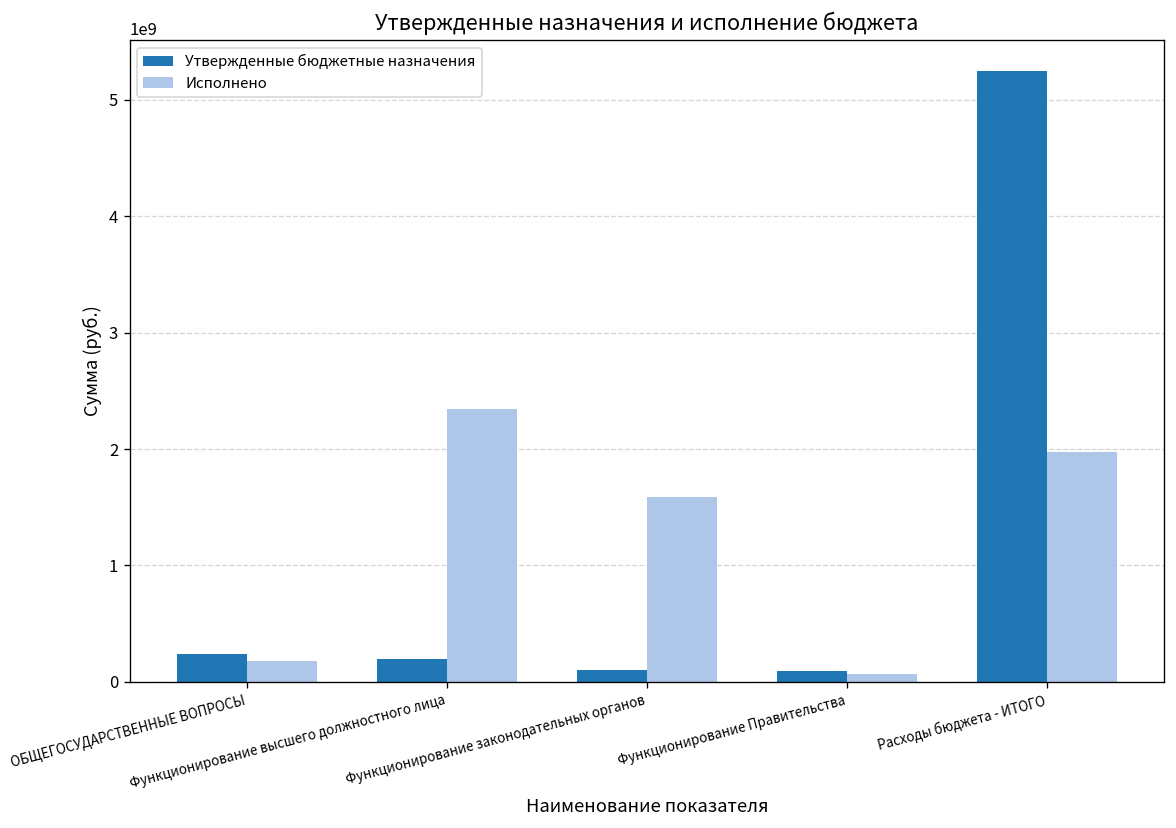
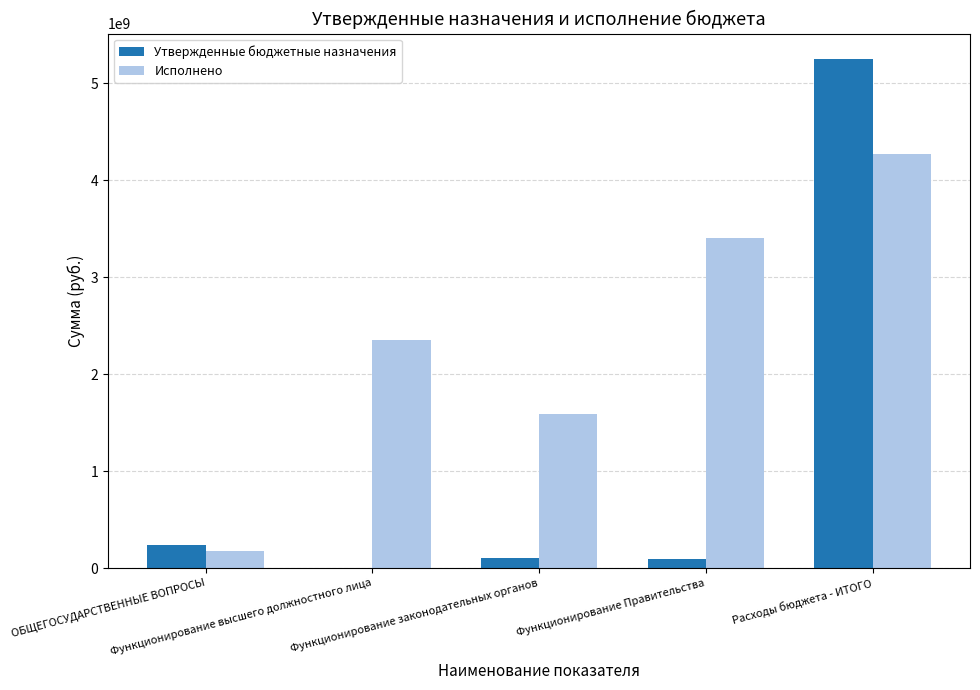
  {
    "Утвержденные бюджетные назначения": {
      "ОБЩЕГОСУДАРСТВЕННЫЕ ВОПРОСЫ": 200000000,
-     "Функционирование высшего должностного лица": 200000000,
+     "Функционирование высшего должностного лица": 0,
      "Функционирование законодательных органов": 100000000,
      "Функционирование Правительства": 100000000,
      "Расходы бюджета - ИТОГО": 5200000000
    },
    "Исполнено": {
      "ОБЩЕГОСУДАРСТВЕННЫЕ ВОПРОСЫ": 200000000,
      "Функционирование высшего должностного лица": 2300000000,
      "Функционирование законодательных органов": 1600000000,
-     "Функционирование Правительства": 100000000,
-     "Расходы бюджета - ИТОГО": 2000000000
+     "Функционирование Правительства": 3400000000,
+     "Расходы бюджета - ИТОГО": 4300000000
    }
  }
